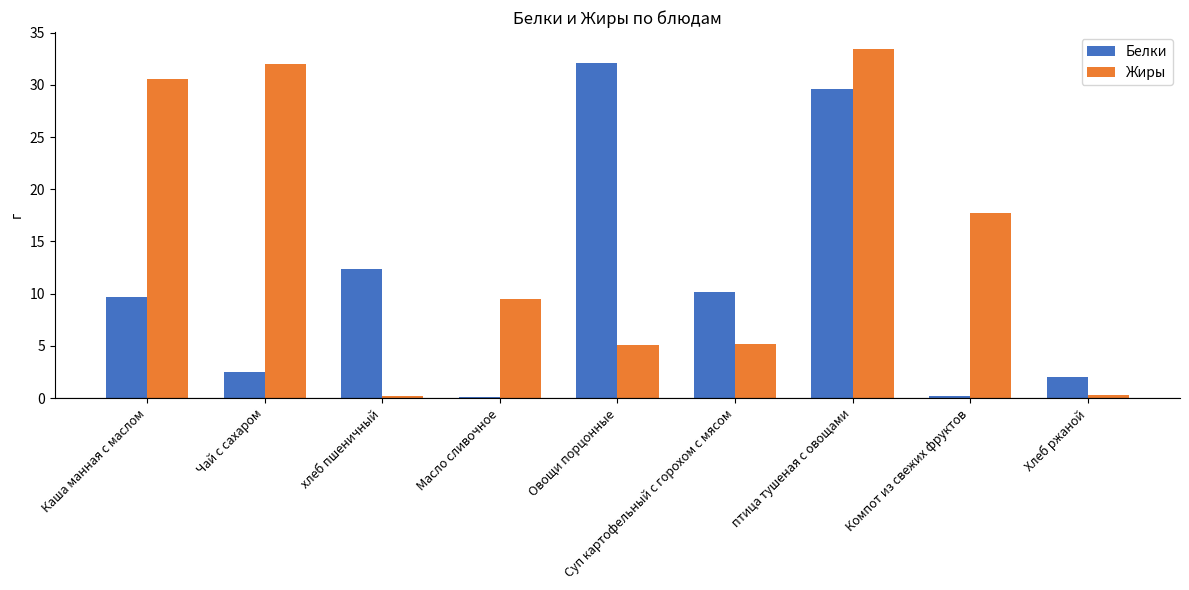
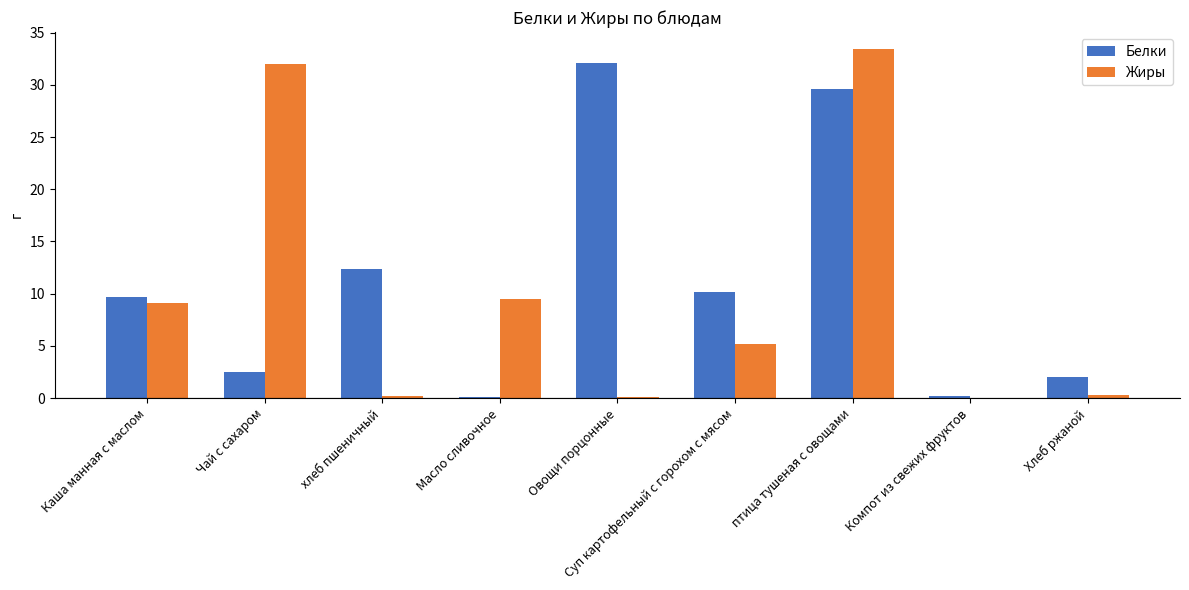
  {
    "Белки": {
      "Каша манная с маслом": 9.7,
      "Чай с сахаром": 2.5,
      "хлеб пшеничный": 12.4,
      "Овощи порцонные": 32.1,
      "Суп картофельный с горохом с мясом": 10.2,
      "птица тушеная с овощами": 29.6,
      "Хлеб ржаной": 2.0
    },
    "Жиры": {
-     "Каша манная с маслом": 30.6,
+     "Каша манная с маслом": 9.1,
      "Чай с сахаром": 32.0,
      "Масло сливочное": 9.5,
-     "Овощи порцонные": 5.1,
+     "Овощи порцонные": 0.1,
      "Суп картофельный с горохом с мясом": 5.2,
      "птица тушеная с овощами": 33.4,
-     "Компот из свежих фруктов": 17.7,
+     "Компот из свежих фруктов": 0.0,
      "Хлеб ржаной": 0.3
    }
  }
